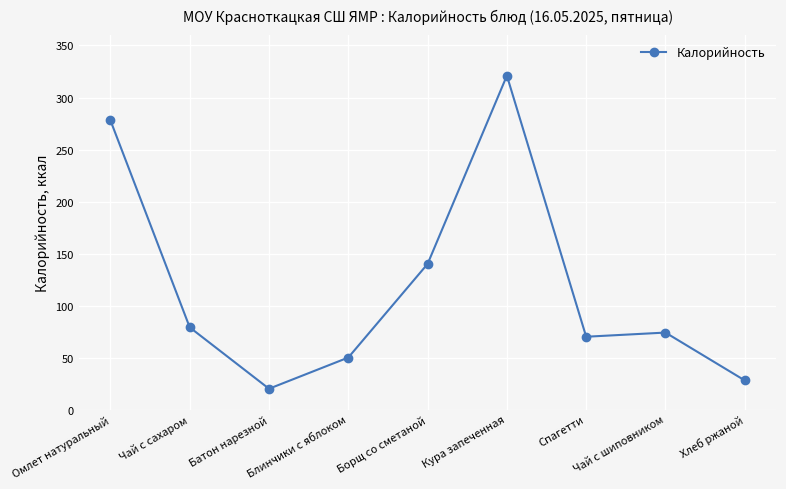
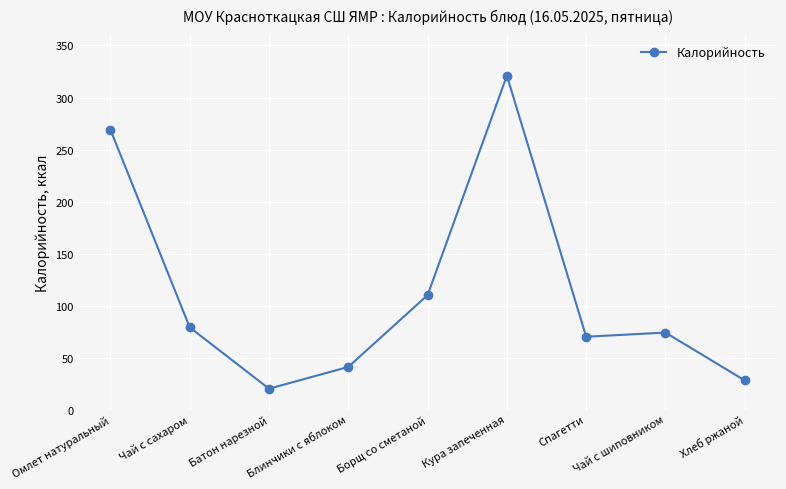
  {
-   "Омлет натуральный": 278,
+   "Омлет натуральный": 269,
    "Чай с сахаром": 79,
    "Батон нарезной": 20,
-   "Блинчики с яблоком": 50,
-   "Борщ со сметаной": 140,
+   "Блинчики с яблоком": 41,
+   "Борщ со сметаной": 110,
    "Кура запеченная": 321,
    "Спагетти": 70,
    "Чай с шиповником": 74,
    "Хлеб ржаной": 28
  }
